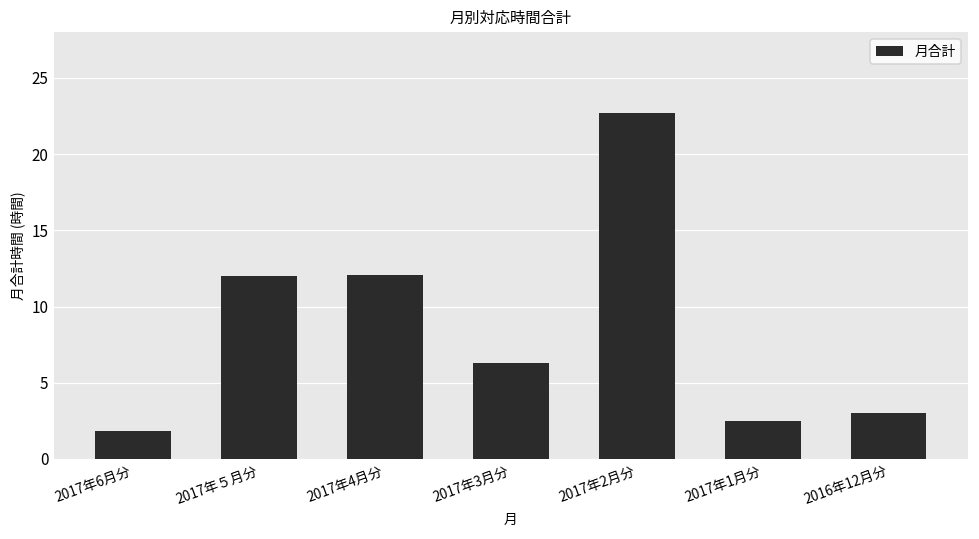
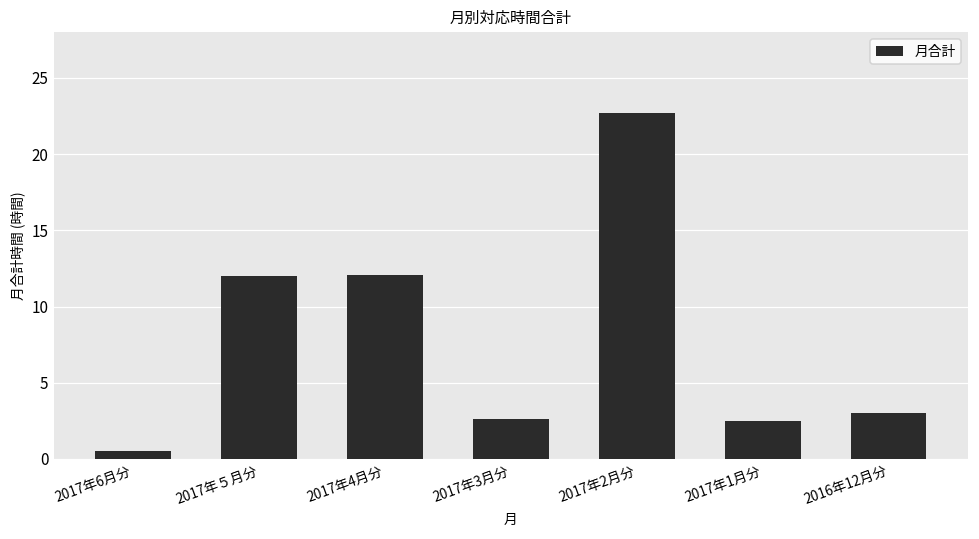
  {
-   "2017年6月分": 1.8,
+   "2017年6月分": 0.5,
    "2017年５月分": 12.0,
    "2017年4月分": 12.1,
-   "2017年3月分": 6.3,
+   "2017年3月分": 2.6,
    "2017年2月分": 22.7,
    "2017年1月分": 2.5,
    "2016年12月分": 3.0
  }
